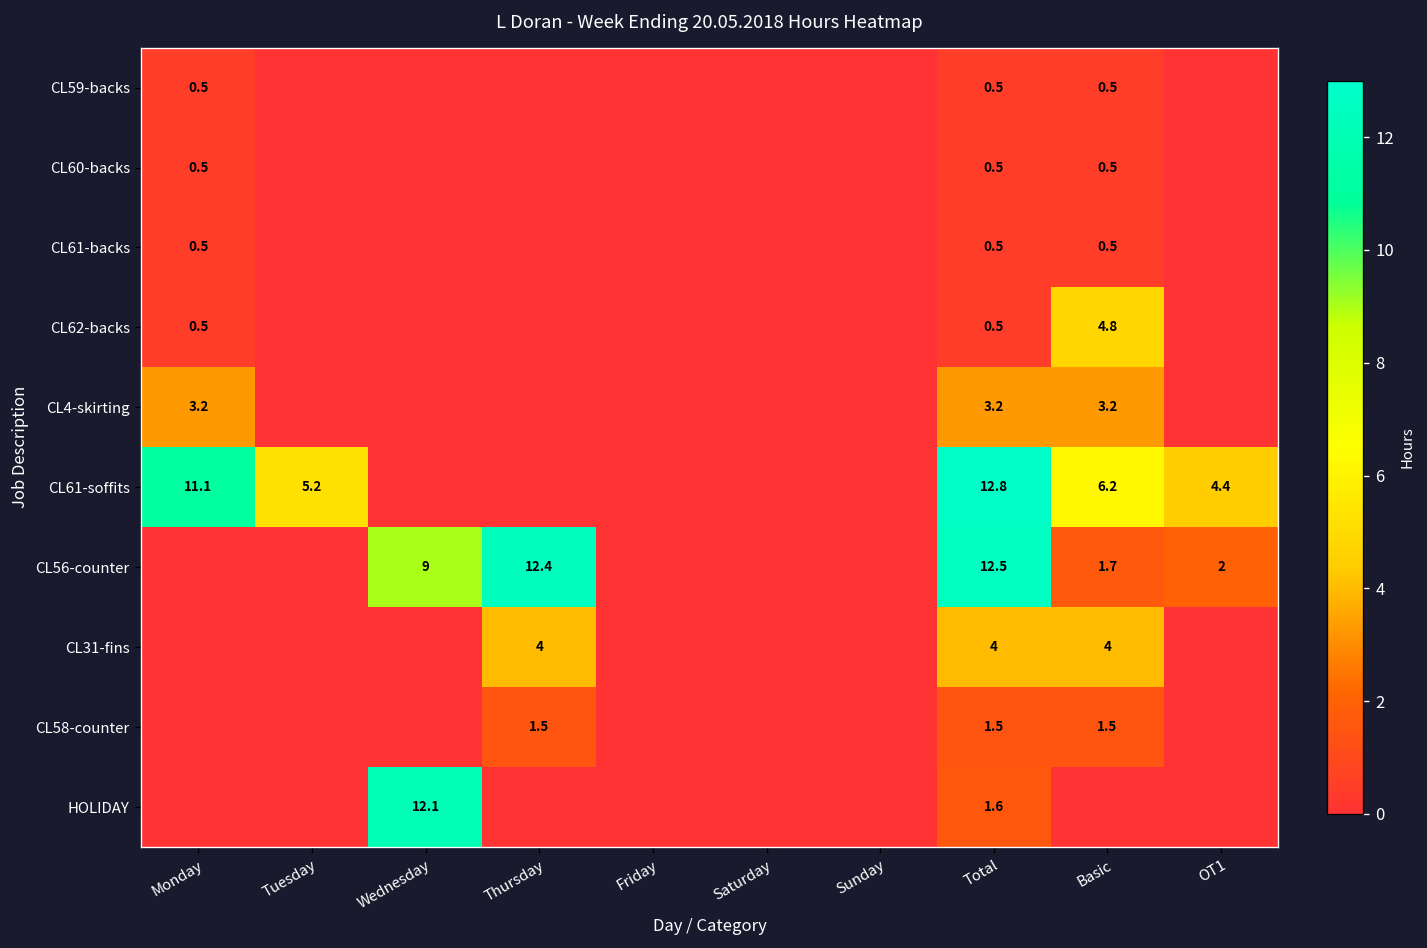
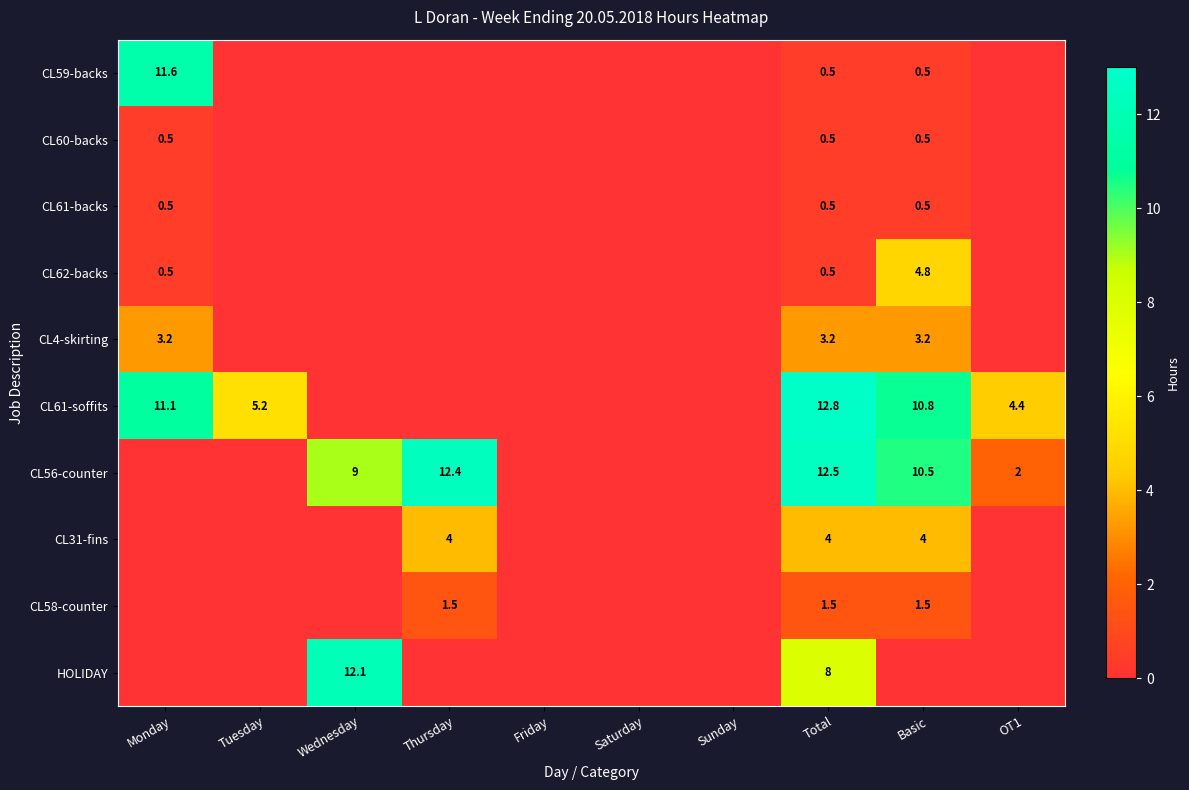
  {
    "CL59-backs": {
-     "Monday": 0.5,
+     "Monday": 11.6,
      "Total": 0.5,
      "Basic": 0.5
    },
    "CL60-backs": {
      "Monday": 0.5,
      "Total": 0.5,
      "Basic": 0.5
    },
    "CL61-backs": {
      "Monday": 0.5,
      "Total": 0.5,
      "Basic": 0.5
    },
    "CL62-backs": {
      "Monday": 0.5,
      "Total": 0.5,
      "Basic": 4.8
    },
    "CL4-skirting": {
      "Monday": 3.2,
      "Total": 3.2,
      "Basic": 3.2
    },
    "CL61-soffits": {
      "Monday": 11.1,
      "Tuesday": 5.2,
      "Total": 12.8,
-     "Basic": 6.2,
+     "Basic": 10.8,
      "OT1": 4.4
    },
    "CL56-counter": {
      "Wednesday": 9,
      "Thursday": 12.4,
      "Total": 12.5,
-     "Basic": 1.7,
+     "Basic": 10.5,
      "OT1": 2
    },
    "CL31-fins": {
      "Thursday": 4,
      "Total": 4,
      "Basic": 4
    },
    "CL58-counter": {
      "Thursday": 1.5,
      "Total": 1.5,
      "Basic": 1.5
    },
    "HOLIDAY": {
      "Wednesday": 12.1,
-     "Total": 1.6
+     "Total": 8
    }
  }
